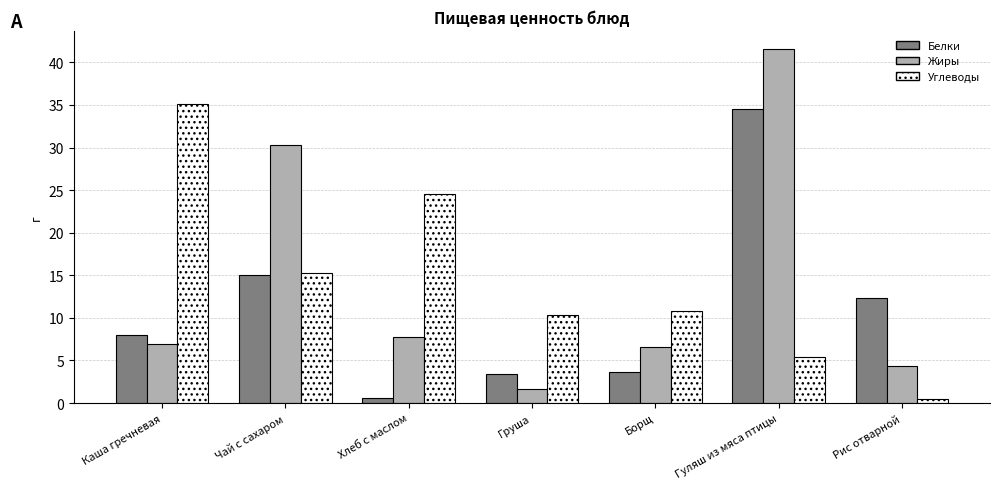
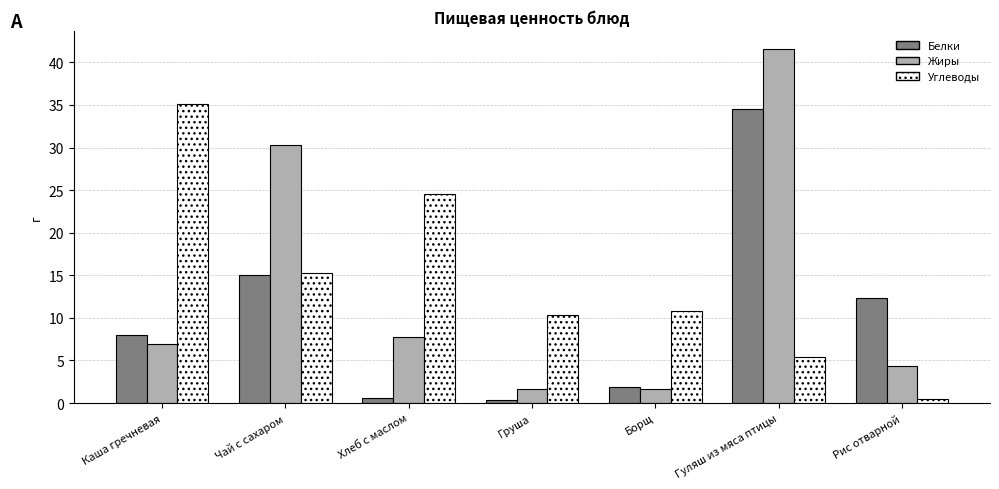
  {
    "Белки": {
      "Каша гречневая": 8,
      "Чай с сахаром": 15,
      "Хлеб с маслом": 1,
-     "Груша": 3,
-     "Борщ": 4,
+     "Груша": 0,
+     "Борщ": 2,
      "Гуляш из мяса птицы": 35,
      "Рис отварной": 12
    },
    "Жиры": {
      "Каша гречневая": 7,
      "Чай с сахаром": 30,
      "Хлеб с маслом": 8,
      "Груша": 2,
-     "Борщ": 7,
+     "Борщ": 2,
      "Гуляш из мяса птицы": 42,
      "Рис отварной": 4
    },
    "Углеводы": {
      "Каша гречневая": 35,
      "Чай с сахаром": 15,
      "Хлеб с маслом": 25,
      "Груша": 10,
      "Борщ": 11,
      "Гуляш из мяса птицы": 5,
      "Рис отварной": 0
    }
  }
